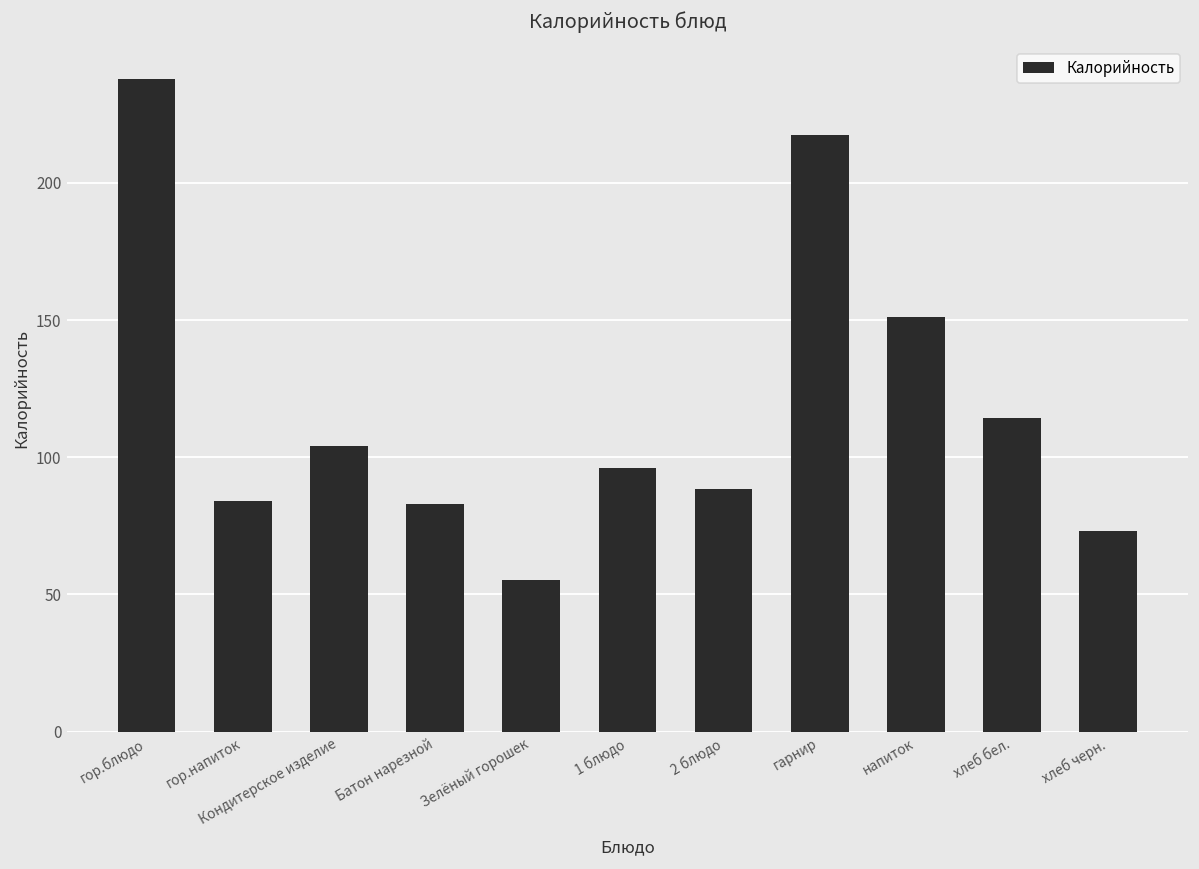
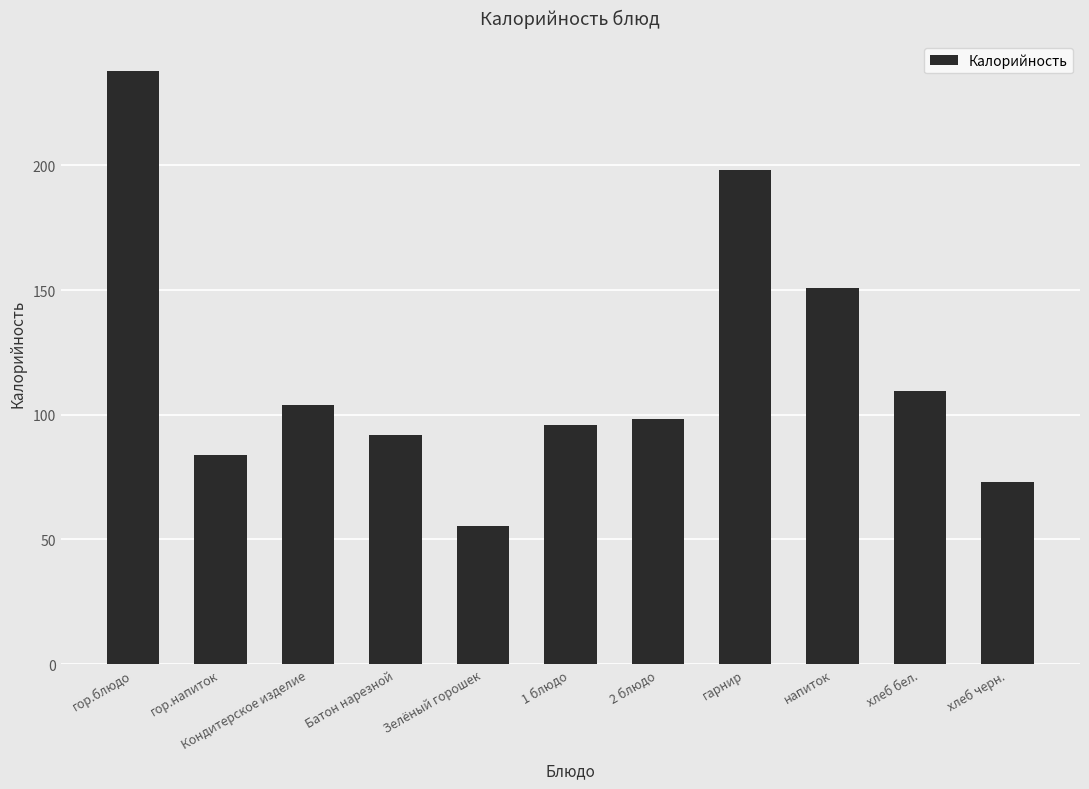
  {
    "гор.блюдо": 238,
    "гор.напиток": 84,
    "Кондитерское изделие": 104,
-   "Батон нарезной": 83,
+   "Батон нарезной": 92,
    "Зелёный горошек": 55,
    "1 блюдо": 96,
-   "2 блюдо": 88,
-   "гарнир": 218,
+   "2 блюдо": 98,
+   "гарнир": 198,
    "напиток": 151,
-   "хлеб бел.": 114,
+   "хлеб бел.": 110,
    "хлеб черн.": 73
  }
